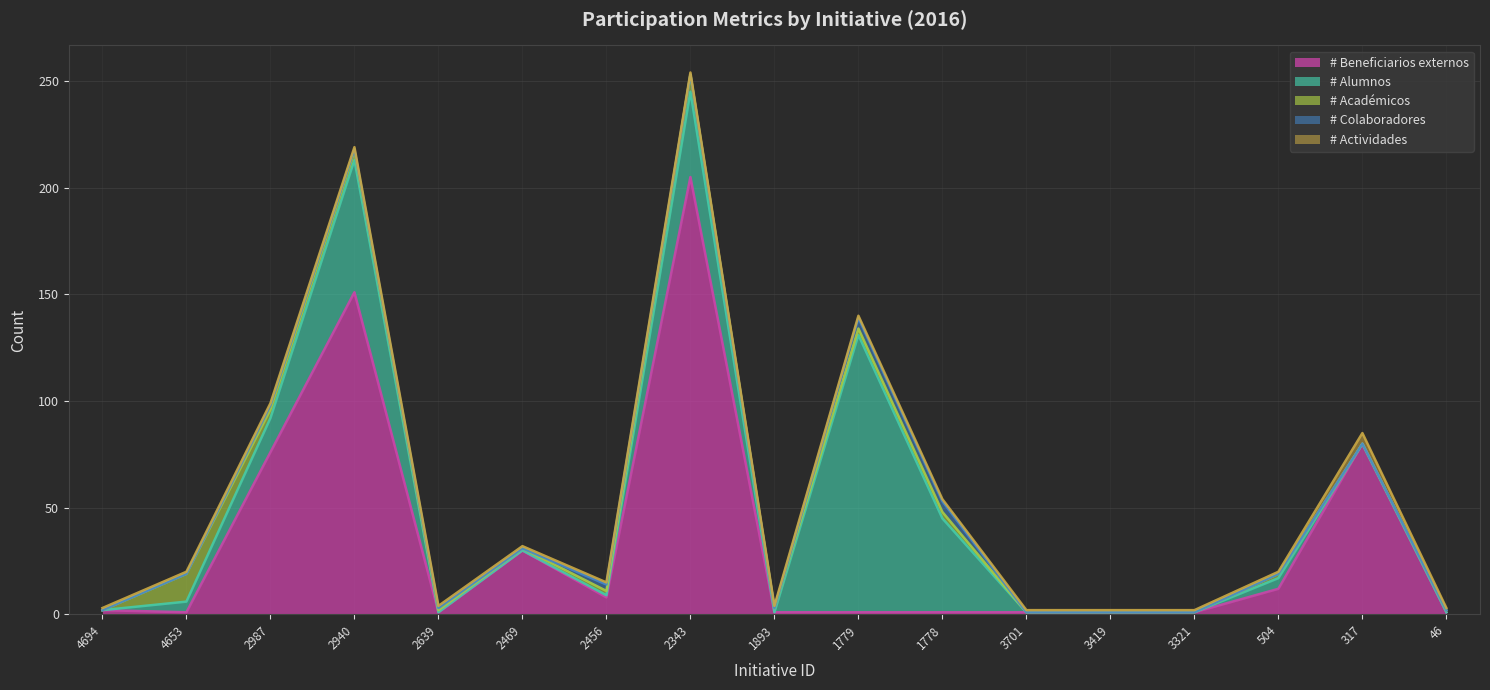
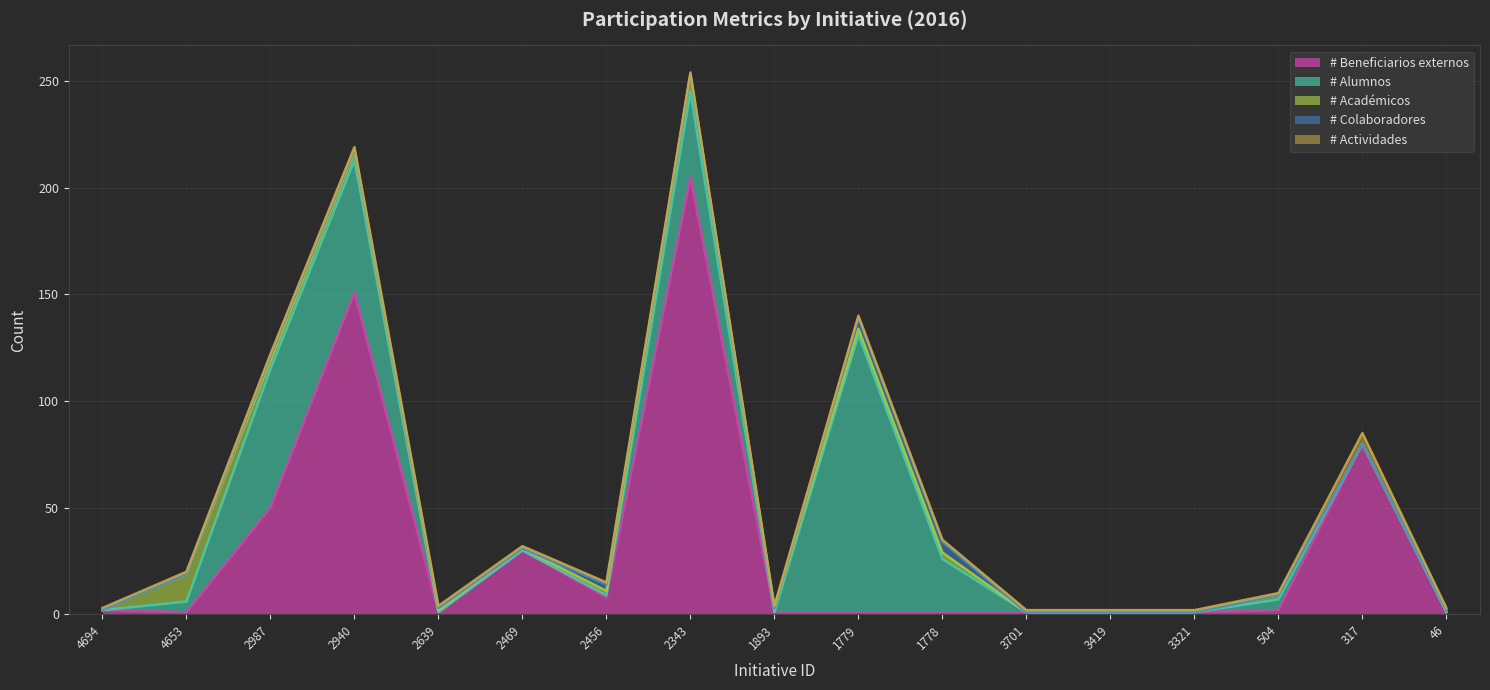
  {
    "# Beneficiarios externos": {
      "4653": 1,
-     "2987": 76,
+     "2987": 50,
      "2940": 151,
      "2343": 205,
      "1779": 1,
      "1778": 1,
-     "504": 12
+     "504": 2
    },
    "# Alumnos": {
      "4653": 5,
-     "2987": 16,
+     "2987": 65,
      "2940": 62,
      "2343": 40,
      "1779": 130,
-     "1778": 44,
+     "1778": 25,
      "504": 5
    }
  }
